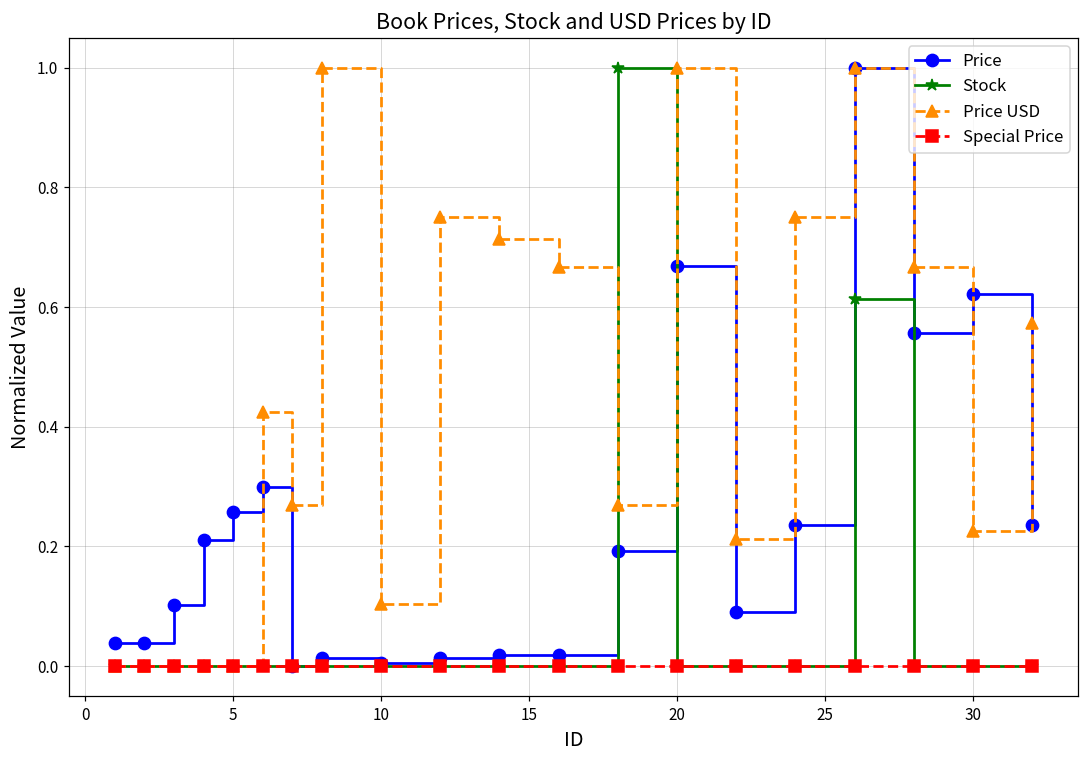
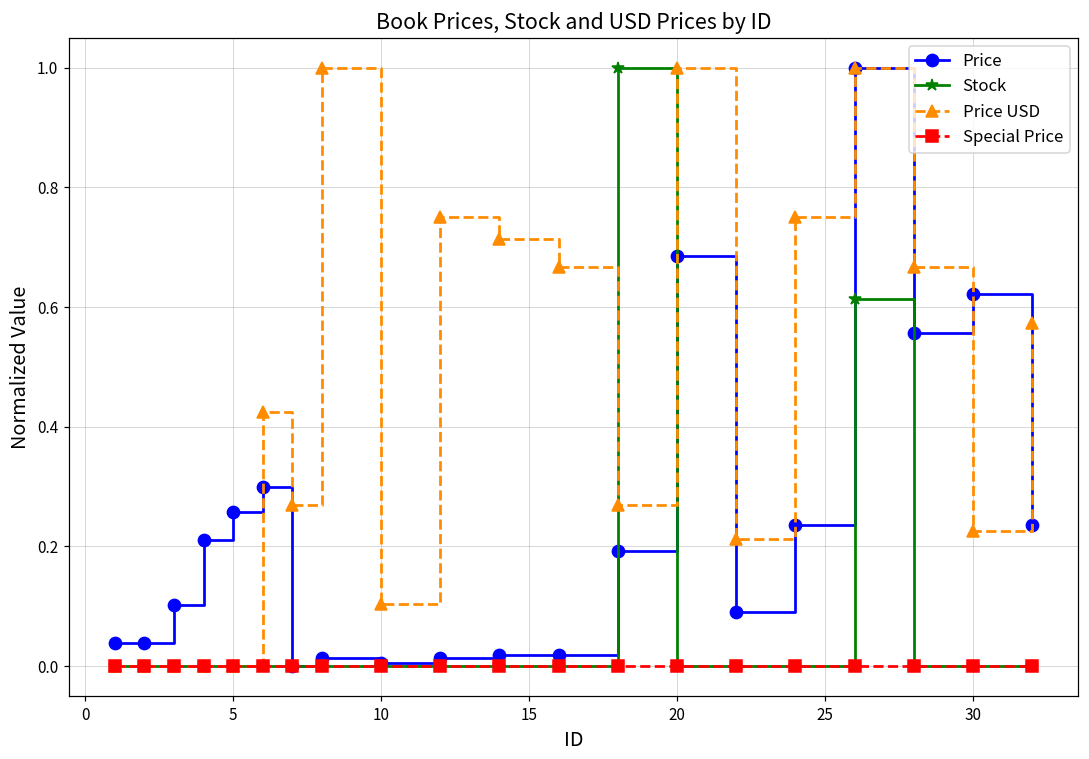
  {
    "Price": {
      "5": 0.26,
      "10": 0.01,
-     "20": 0.67,
+     "20": 0.68,
      "30": 0.62
    },
    "Price USD": {
      "10": 0.10,
      "20": 1.00,
      "30": 0.23
    }
  }
